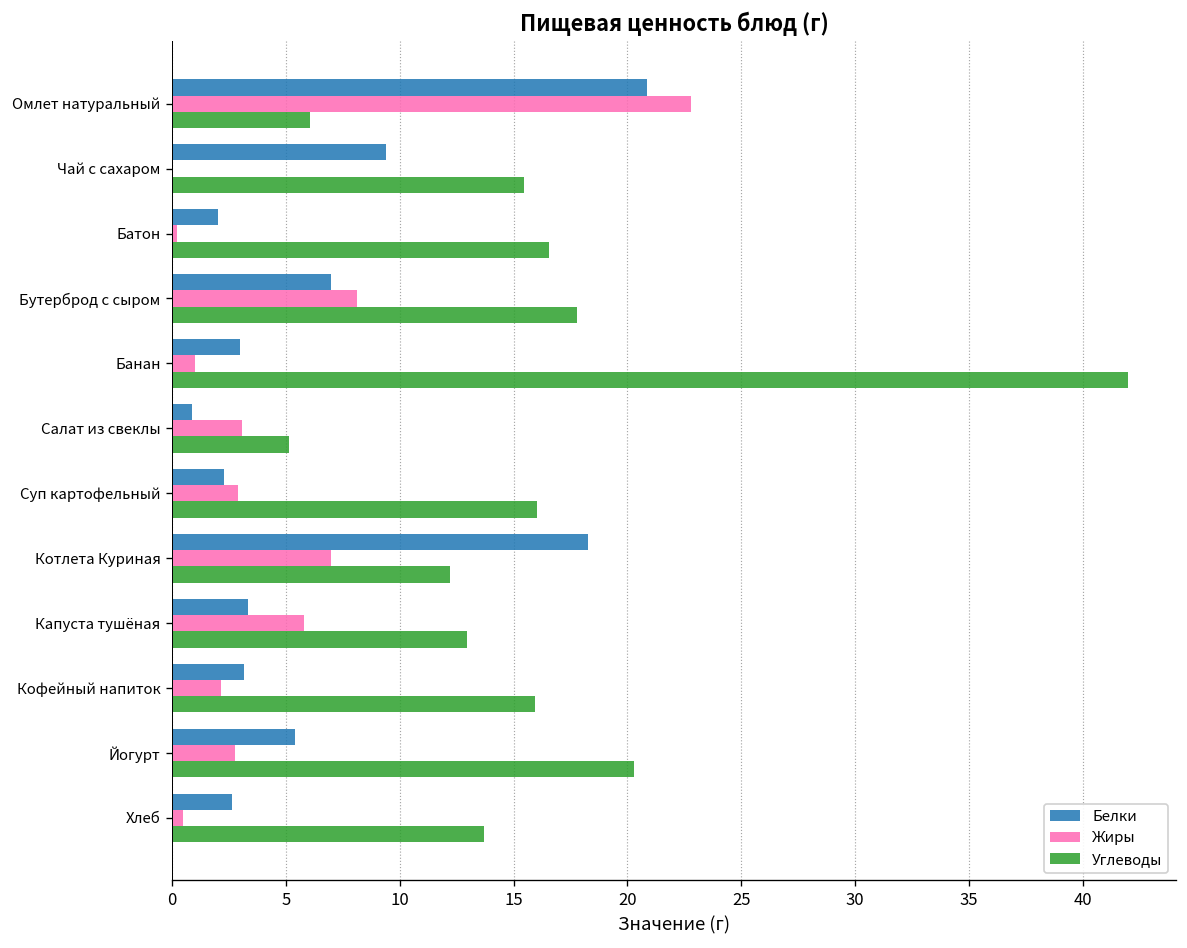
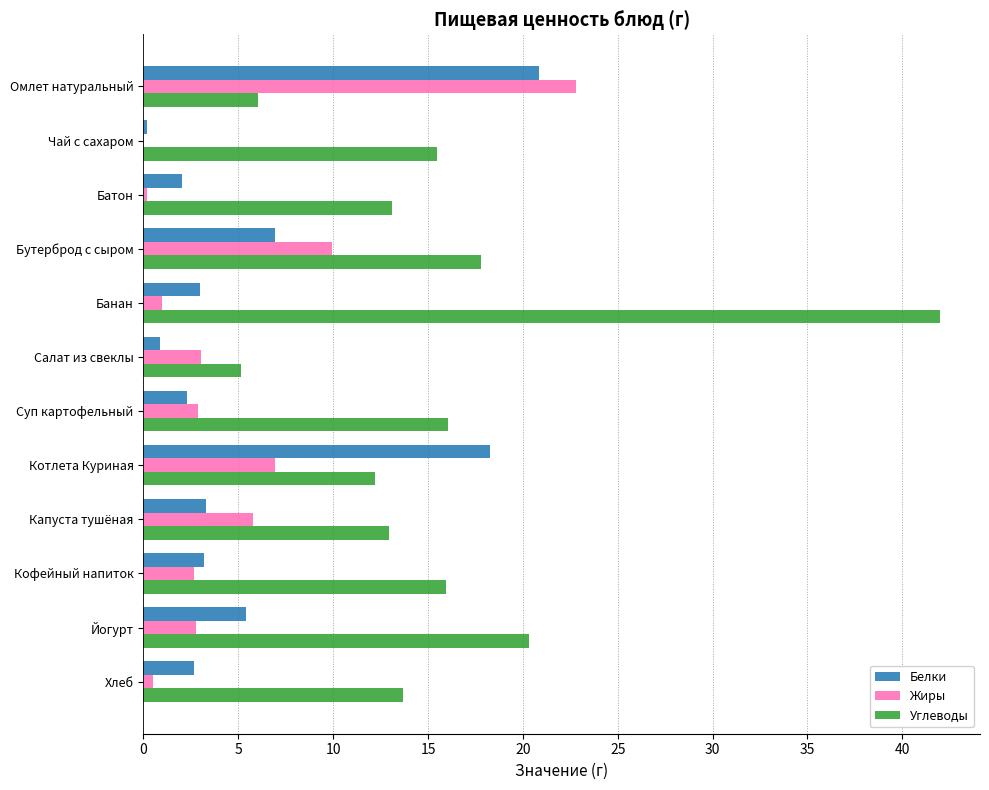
  {
    "Белки": {
      "Омлет натуральный": 20.9,
-     "Чай с сахаром": 9.4,
+     "Чай с сахаром": 0.2,
      "Батон": 2.0,
      "Бутерброд с сыром": 7.0,
      "Банан": 3.0,
      "Салат из свеклы": 0.9,
      "Суп картофельный": 2.3,
      "Котлета Куриная": 18.3,
      "Капуста тушёная": 3.3,
      "Кофейный напиток": 3.2,
      "Йогурт": 5.4,
      "Хлеб": 2.6
    },
    "Жиры": {
      "Омлет натуральный": 22.8,
      "Батон": 0.2,
-     "Бутерброд с сыром": 8.1,
+     "Бутерброд с сыром": 10.0,
      "Банан": 1.0,
      "Салат из свеклы": 3.1,
      "Суп картофельный": 2.9,
      "Котлета Куриная": 7.0,
      "Капуста тушёная": 5.8,
-     "Кофейный напиток": 2.1,
+     "Кофейный напиток": 2.7,
      "Йогурт": 2.8,
      "Хлеб": 0.5
    },
    "Углеводы": {
      "Омлет натуральный": 6.1,
      "Чай с сахаром": 15.5,
-     "Батон": 16.5,
+     "Батон": 13.1,
      "Бутерброд с сыром": 17.8,
      "Банан": 42.0,
      "Салат из свеклы": 5.1,
      "Суп картофельный": 16.0,
      "Котлета Куриная": 12.2,
      "Капуста тушёная": 12.9,
      "Кофейный напиток": 16.0,
      "Йогурт": 20.3,
      "Хлеб": 13.7
    }
  }
